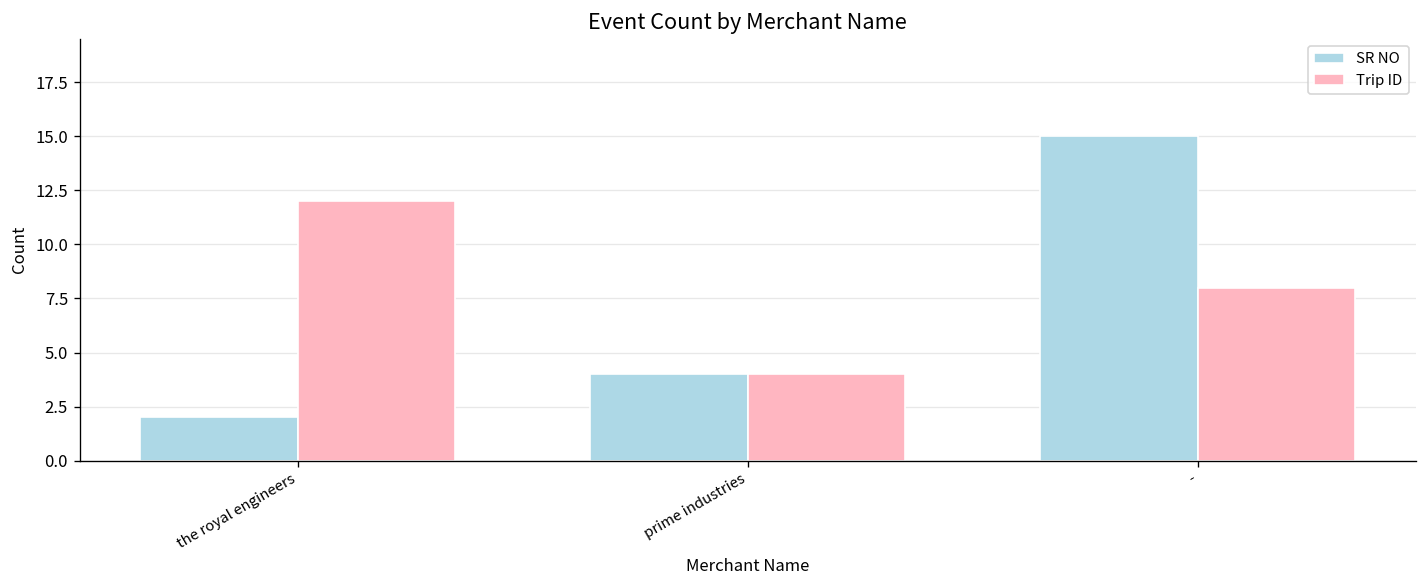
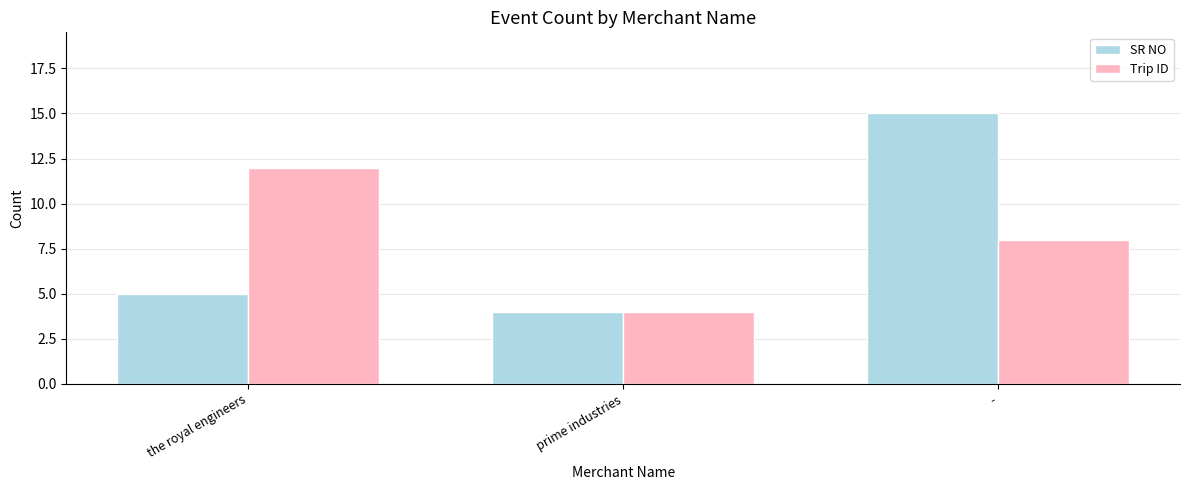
  {
    "SR NO": {
-     "the royal engineers": 2,
+     "the royal engineers": 5,
      "prime industries": 4,
      "-": 15
    },
    "Trip ID": {
      "the royal engineers": 12,
      "prime industries": 4,
      "-": 8
    }
  }
